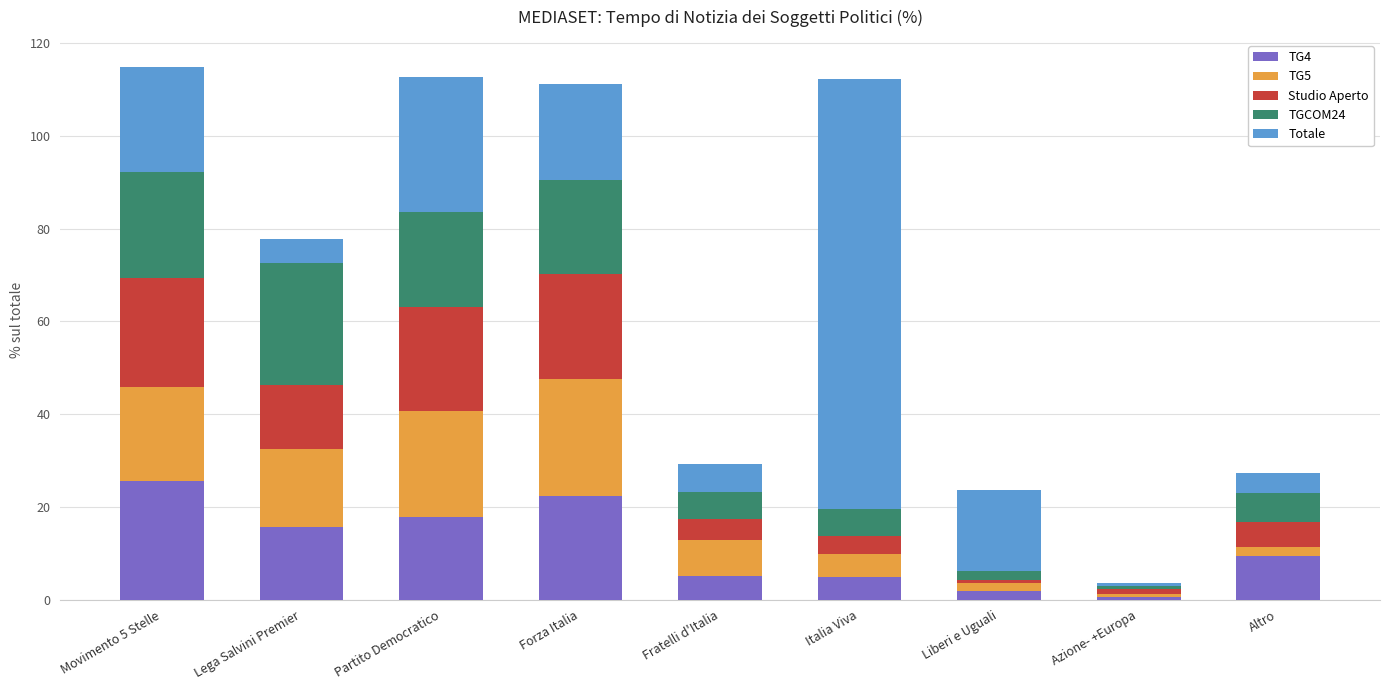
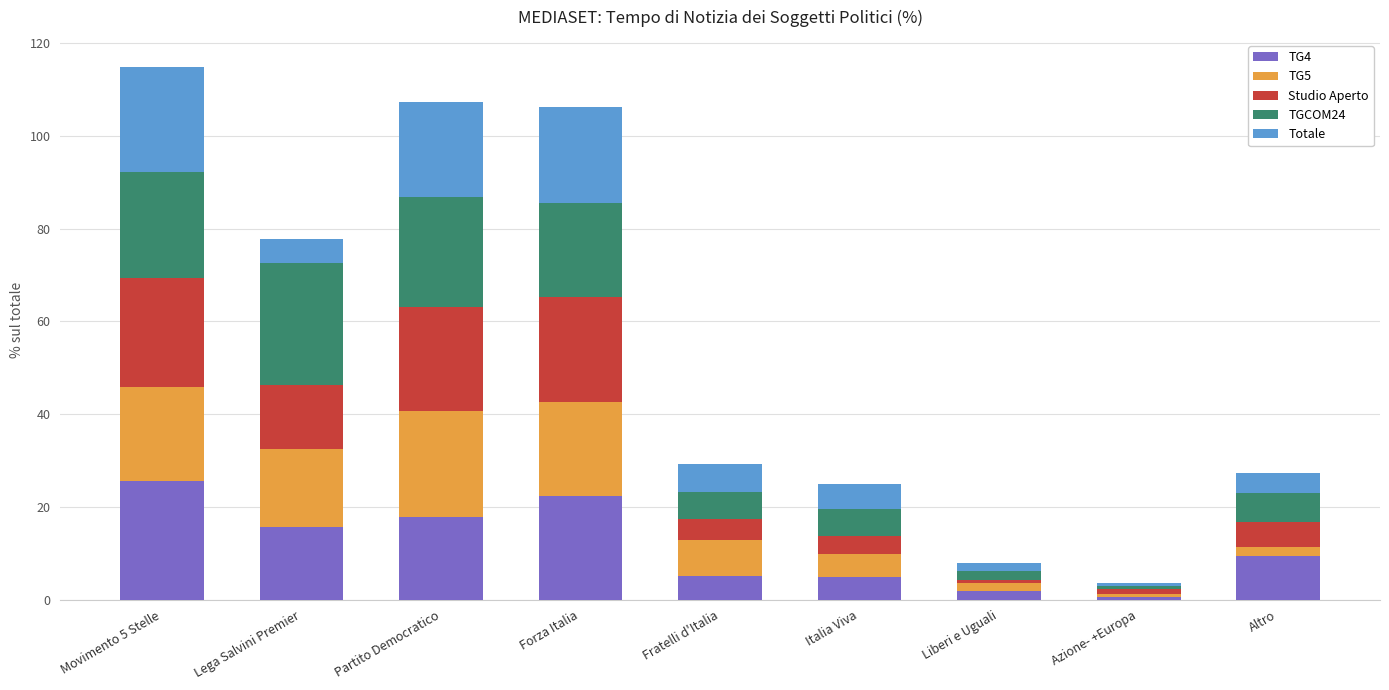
  {
    "TG4": {
      "Movimento 5 Stelle": 26,
      "Lega Salvini Premier": 16,
      "Partito Democratico": 18,
      "Forza Italia": 22,
      "Fratelli d'Italia": 5,
      "Italia Viva": 5,
      "Liberi e Uguali": 2,
      "Azione- +Europa": 1,
      "Altro": 9
    },
    "TG5": {
      "Movimento 5 Stelle": 20,
      "Lega Salvini Premier": 17,
      "Partito Democratico": 23,
-     "Forza Italia": 25,
+     "Forza Italia": 20,
      "Fratelli d'Italia": 8,
      "Italia Viva": 5,
      "Liberi e Uguali": 2,
      "Azione- +Europa": 1,
      "Altro": 2
    },
    "Studio Aperto": {
      "Movimento 5 Stelle": 24,
      "Lega Salvini Premier": 14,
      "Partito Democratico": 22,
      "Forza Italia": 23,
      "Fratelli d'Italia": 4,
      "Italia Viva": 4,
      "Liberi e Uguali": 1,
      "Azione- +Europa": 1,
      "Altro": 5
    },
    "TGCOM24": {
      "Movimento 5 Stelle": 23,
      "Lega Salvini Premier": 26,
-     "Partito Democratico": 20,
+     "Partito Democratico": 24,
      "Forza Italia": 20,
      "Fratelli d'Italia": 6,
      "Italia Viva": 6,
      "Liberi e Uguali": 2,
      "Azione- +Europa": 1,
      "Altro": 6
    },
    "Totale": {
      "Movimento 5 Stelle": 23,
      "Lega Salvini Premier": 5,
-     "Partito Democratico": 29,
+     "Partito Democratico": 21,
      "Forza Italia": 21,
      "Fratelli d'Italia": 6,
-     "Italia Viva": 93,
-     "Liberi e Uguali": 18,
+     "Italia Viva": 5,
+     "Liberi e Uguali": 2,
      "Azione- +Europa": 1,
      "Altro": 4
    }
  }
